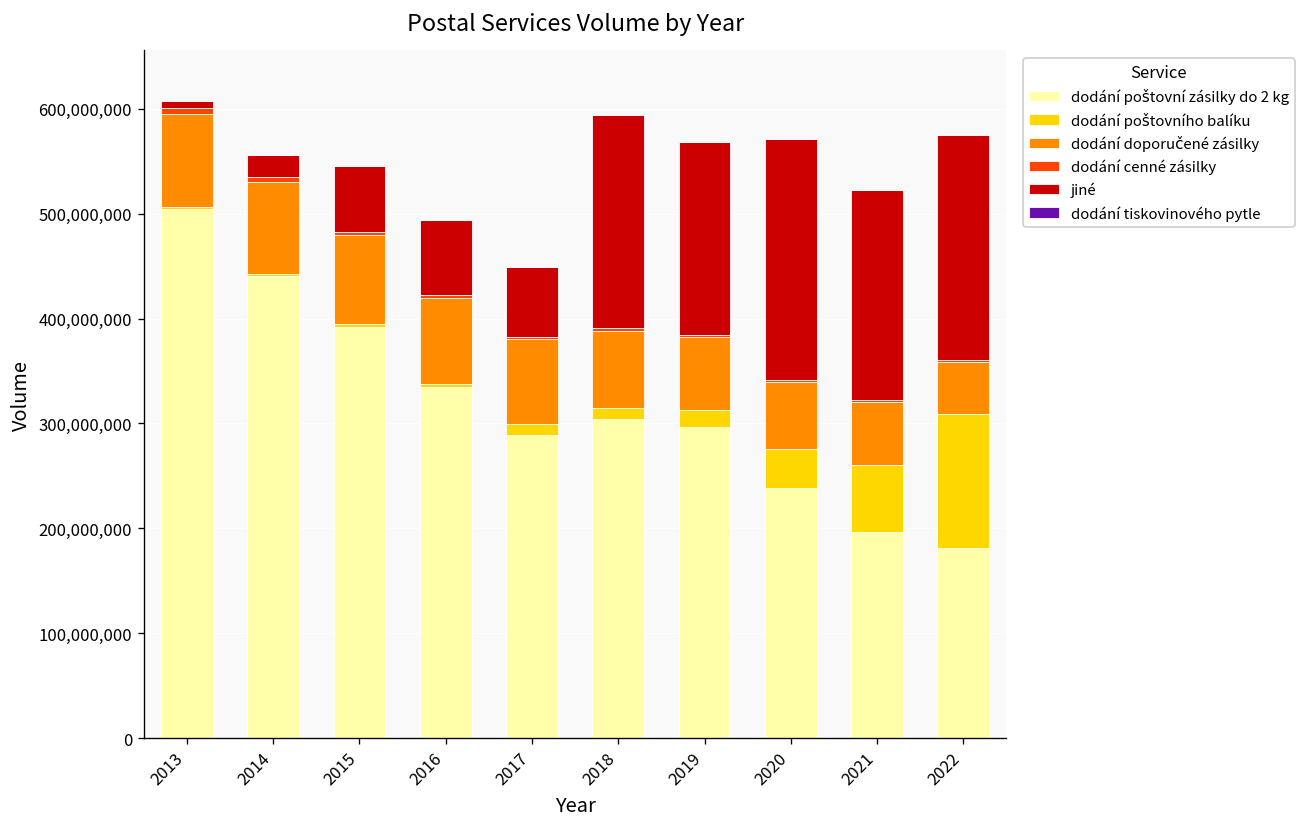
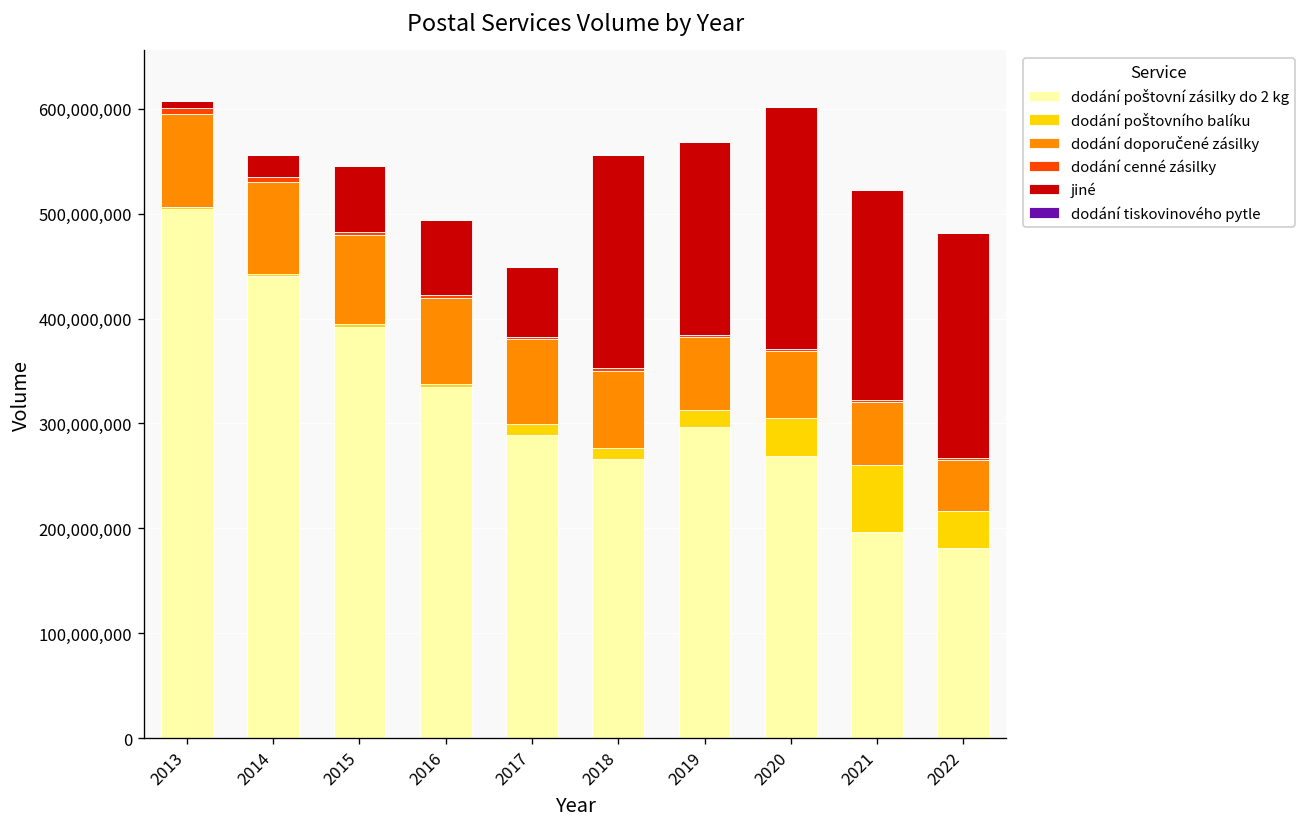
  {
    "dodání poštovní zásilky do 2 kg": {
      "2013": "500,000,000",
      "2014": "440,000,000",
      "2015": "390,000,000",
      "2016": "330,000,000",
      "2017": "290,000,000",
-     "2018": "300,000,000",
+     "2018": "270,000,000",
      "2019": "300,000,000",
-     "2020": "240,000,000",
+     "2020": "270,000,000",
      "2021": "200,000,000",
      "2022": "180,000,000"
    },
    "dodání poštovního balíku": {
      "2017": "10,000,000",
      "2018": "10,000,000",
      "2019": "20,000,000",
      "2020": "40,000,000",
      "2021": "60,000,000",
-     "2022": "130,000,000"
+     "2022": "30,000,000"
    },
    "dodání doporučené zásilky": {
      "2013": "90,000,000",
      "2014": "90,000,000",
      "2015": "80,000,000",
      "2016": "80,000,000",
      "2017": "80,000,000",
      "2018": "70,000,000",
      "2019": "70,000,000",
      "2020": "60,000,000",
      "2021": "60,000,000",
      "2022": "50,000,000"
    },
    "dodání cenné zásilky": {
      "2013": "10,000,000",
      "2014": "0",
      "2015": "0"
    },
    "dodání tiskovinového pytle": {
      "2013": "10,000,000",
      "2014": "20,000,000",
      "2015": "60,000,000",
      "2016": "70,000,000",
      "2017": "70,000,000",
      "2018": "200,000,000",
      "2019": "180,000,000",
      "2020": "230,000,000",
      "2021": "200,000,000",
      "2022": "210,000,000"
    }
  }
